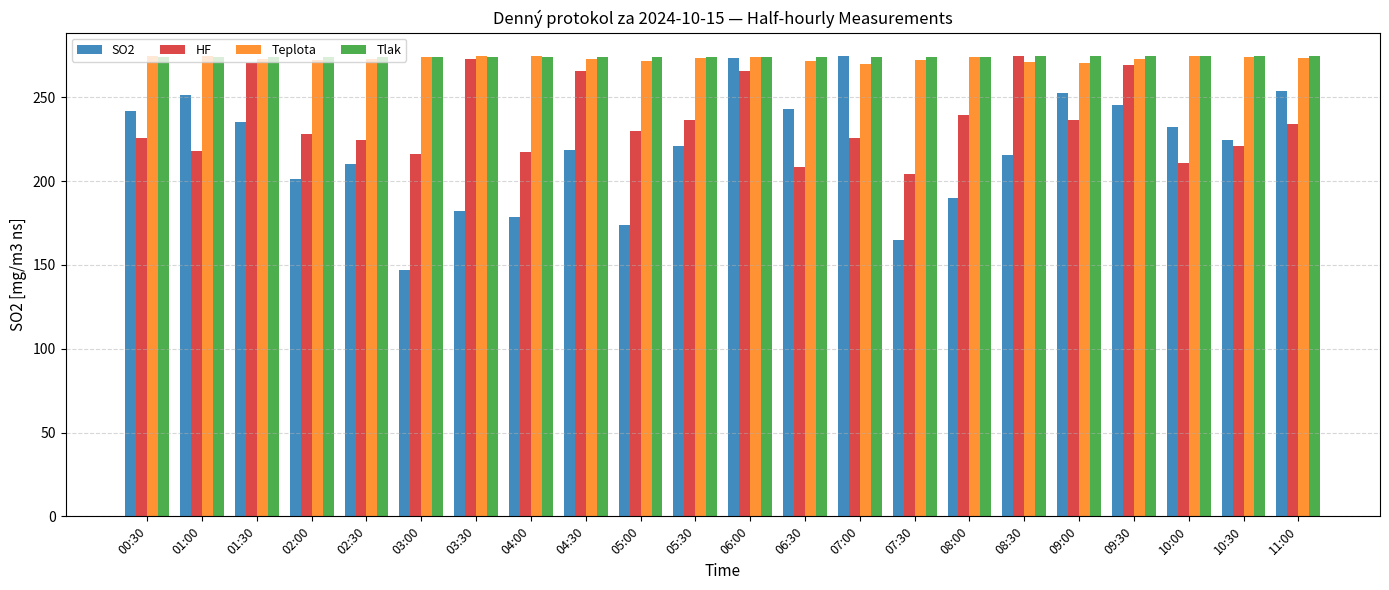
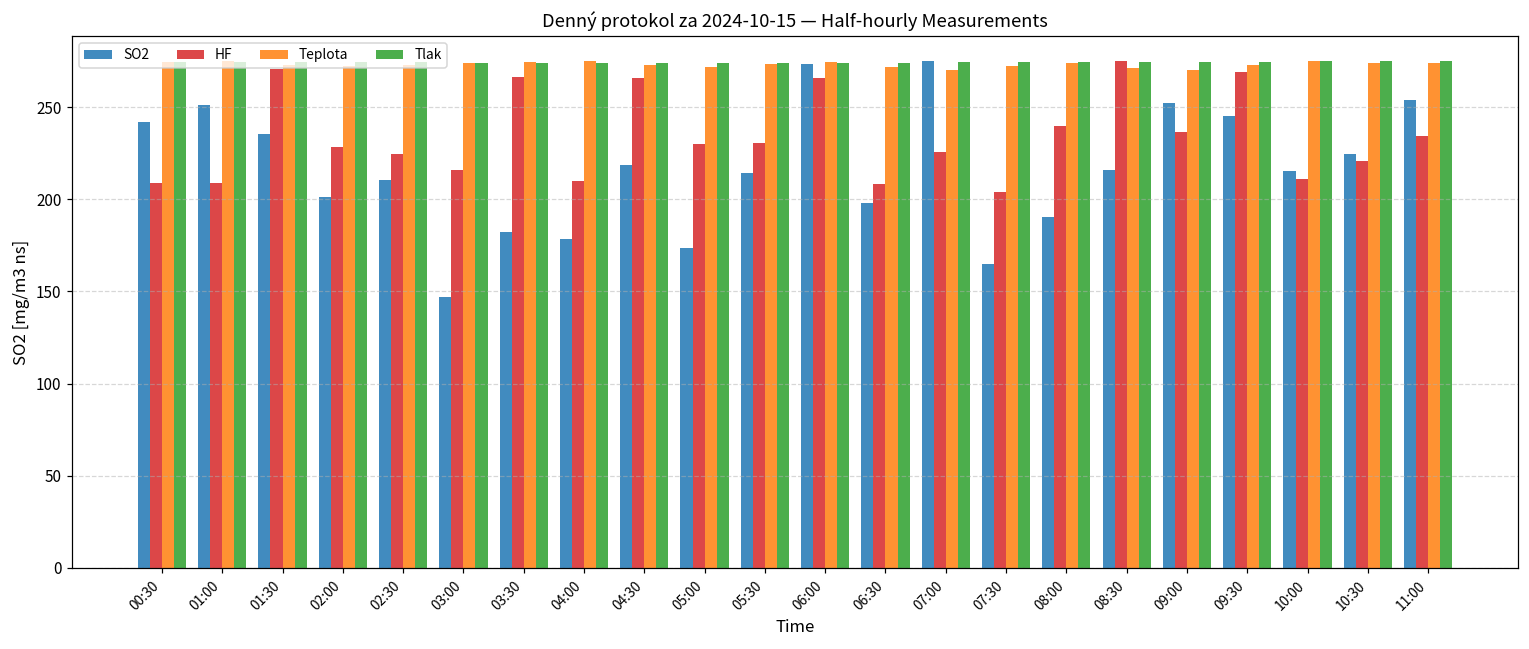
  {
    "SO2": {
      "00:30": 242,
      "01:00": 251,
      "01:30": 235,
      "02:00": 201,
      "02:30": 210,
      "03:00": 147,
      "03:30": 182,
      "04:00": 178,
      "04:30": 219,
      "05:00": 174,
-     "05:30": 221,
+     "05:30": 214,
      "06:00": 273,
-     "06:30": 243,
+     "06:30": 198,
      "07:00": 275,
      "07:30": 165,
      "08:00": 190,
      "08:30": 216,
      "09:00": 252,
      "09:30": 245,
-     "10:00": 232,
+     "10:00": 215,
      "10:30": 224,
      "11:00": 254
    },
    "HF": {
-     "00:30": 225,
-     "01:00": 218,
+     "00:30": 209,
+     "01:00": 209,
      "01:30": 270,
      "02:00": 228,
      "02:30": 225,
      "03:00": 216,
-     "03:30": 273,
-     "04:00": 217,
+     "03:30": 266,
+     "04:00": 210,
      "04:30": 266,
      "05:00": 230,
-     "05:30": 237,
+     "05:30": 230,
      "06:00": 266,
      "06:30": 208,
      "07:00": 226,
      "07:30": 204,
      "08:00": 240,
      "08:30": 275,
      "09:00": 237,
      "09:30": 269,
      "10:00": 211,
      "10:30": 221,
      "11:00": 234
    },
    "Teplota": {
      "03:00": 274,
      "03:30": 275,
      "04:00": 275,
      "04:30": 273,
      "05:00": 271,
      "05:30": 273,
      "06:00": 274,
      "06:30": 272,
      "07:00": 270,
      "07:30": 272,
      "08:00": 274,
      "08:30": 271,
      "09:00": 270,
      "09:30": 273,
      "10:00": 275,
      "10:30": 274,
      "11:00": 274
    },
    "Tlak": {
      "03:00": 274,
      "03:30": 274,
      "04:00": 274,
      "04:30": 274,
      "05:00": 274,
      "05:30": 274,
      "06:00": 274,
      "06:30": 274,
      "07:00": 274,
      "07:30": 274,
      "08:00": 274,
      "08:30": 274,
      "09:00": 275,
      "09:30": 275,
      "10:00": 275,
      "10:30": 275,
      "11:00": 275
    }
  }
